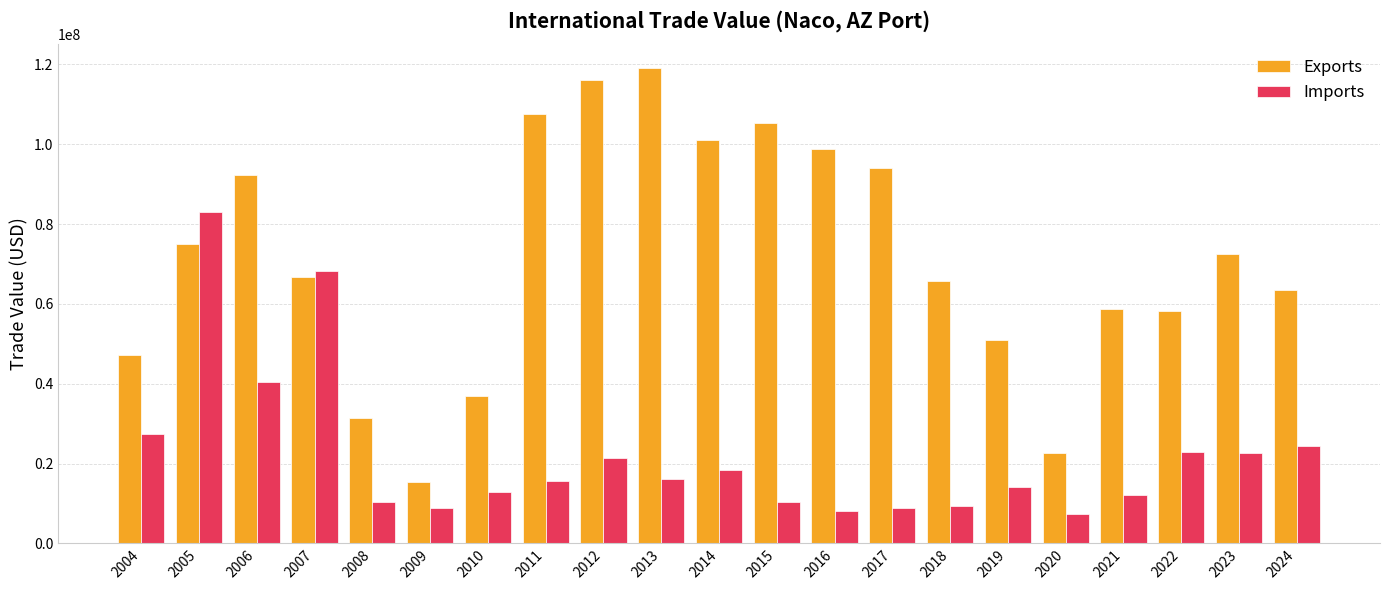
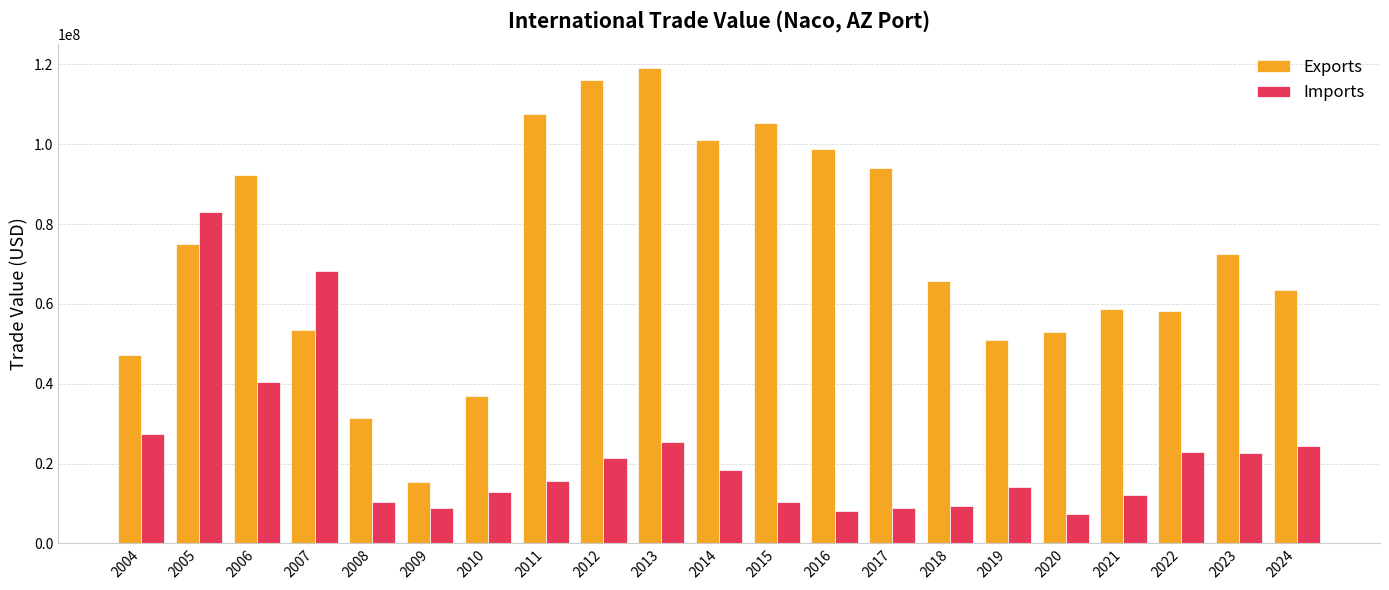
  {
    "Exports": {
      "2004": 47000000,
      "2005": 75000000,
      "2006": 92000000,
-     "2007": 67000000,
+     "2007": 53000000,
      "2008": 31000000,
      "2009": 15000000,
      "2010": 37000000,
      "2011": 108000000,
      "2012": 116000000,
      "2013": 119000000,
      "2014": 101000000,
      "2015": 105000000,
      "2016": 99000000,
      "2017": 94000000,
      "2018": 66000000,
      "2019": 51000000,
-     "2020": 23000000,
+     "2020": 53000000,
      "2021": 59000000,
      "2022": 58000000,
      "2023": 72000000,
      "2024": 64000000
    },
    "Imports": {
      "2004": 27000000,
      "2005": 83000000,
      "2006": 41000000,
      "2007": 68000000,
      "2008": 10000000,
      "2009": 9000000,
      "2010": 13000000,
      "2011": 16000000,
      "2012": 21000000,
-     "2013": 16000000,
+     "2013": 25000000,
      "2014": 18000000,
      "2015": 10000000,
      "2016": 8000000,
      "2017": 9000000,
      "2018": 9000000,
      "2019": 14000000,
      "2020": 7000000,
      "2021": 12000000,
      "2022": 23000000,
      "2023": 23000000,
      "2024": 24000000
    }
  }
